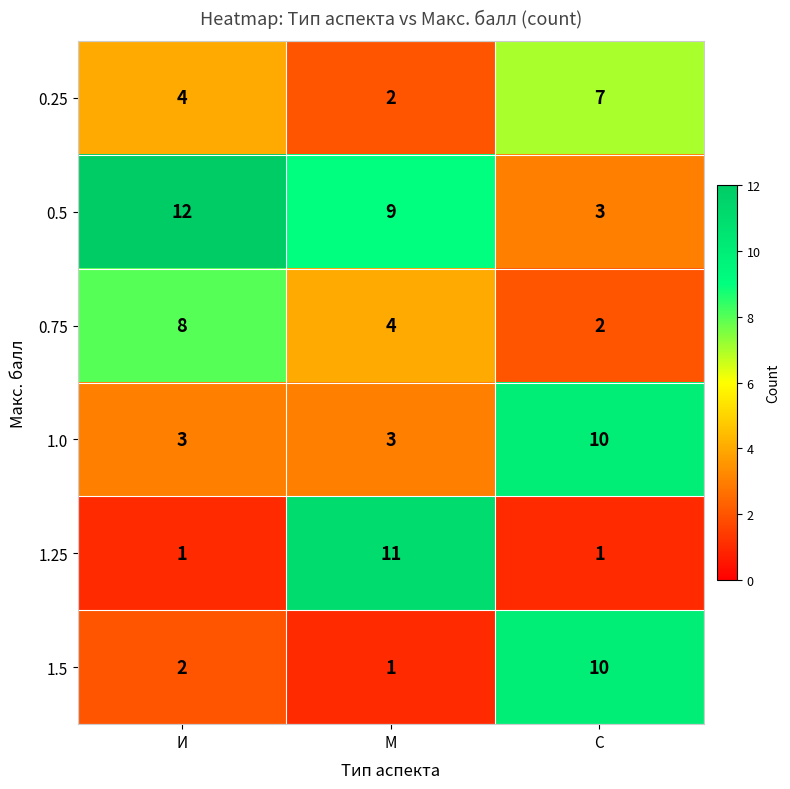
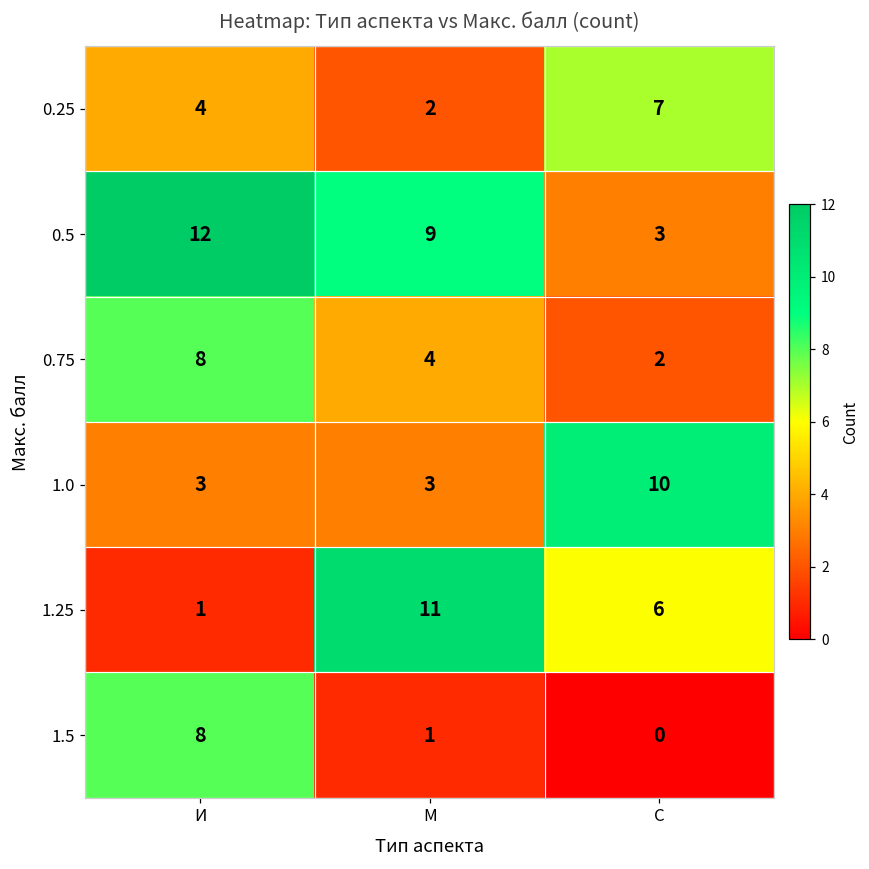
  {
    "0.25": {
      "И": 4,
      "М": 2,
      "С": 7
    },
    "0.5": {
      "И": 12,
      "М": 9,
      "С": 3
    },
    "0.75": {
      "И": 8,
      "М": 4,
      "С": 2
    },
    "1.0": {
      "И": 3,
      "М": 3,
      "С": 10
    },
    "1.25": {
      "И": 1,
      "М": 11,
-     "С": 1
+     "С": 6
    },
    "1.5": {
-     "И": 2,
+     "И": 8,
      "М": 1,
-     "С": 10
+     "С": 0
    }
  }
